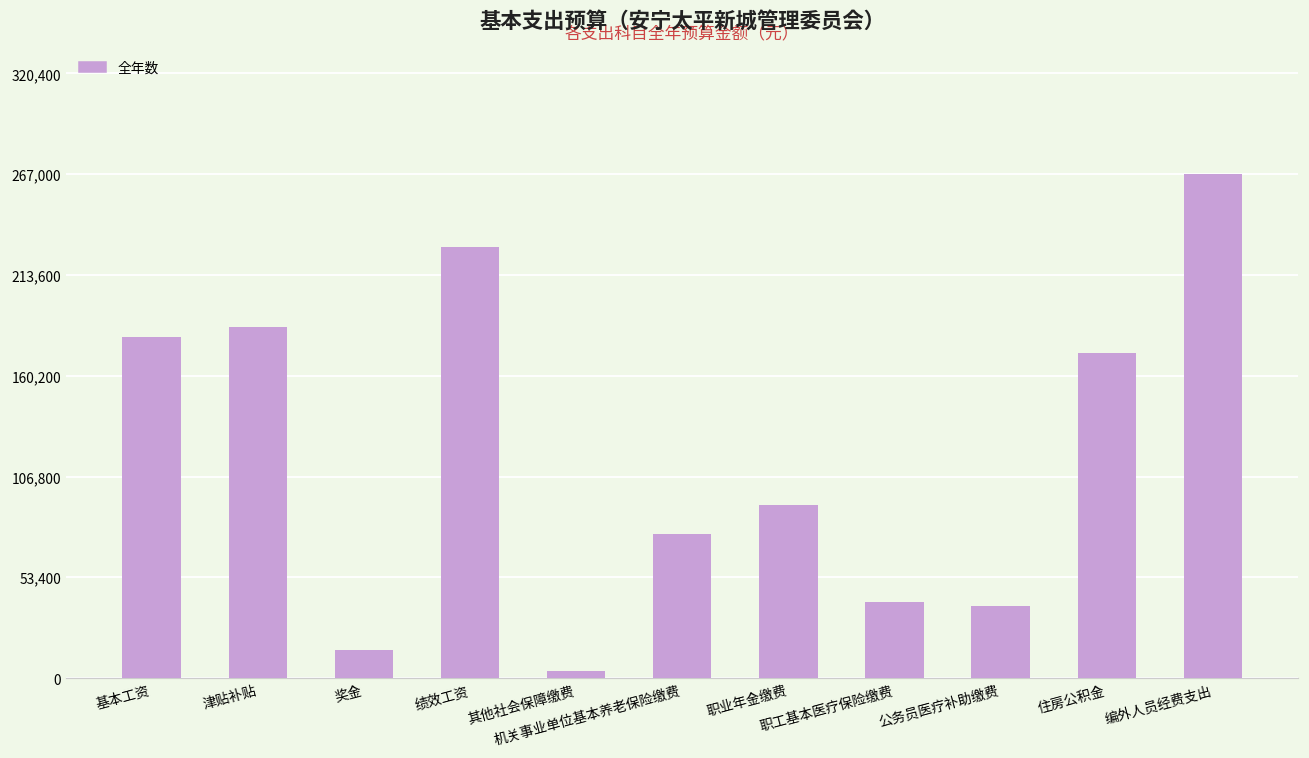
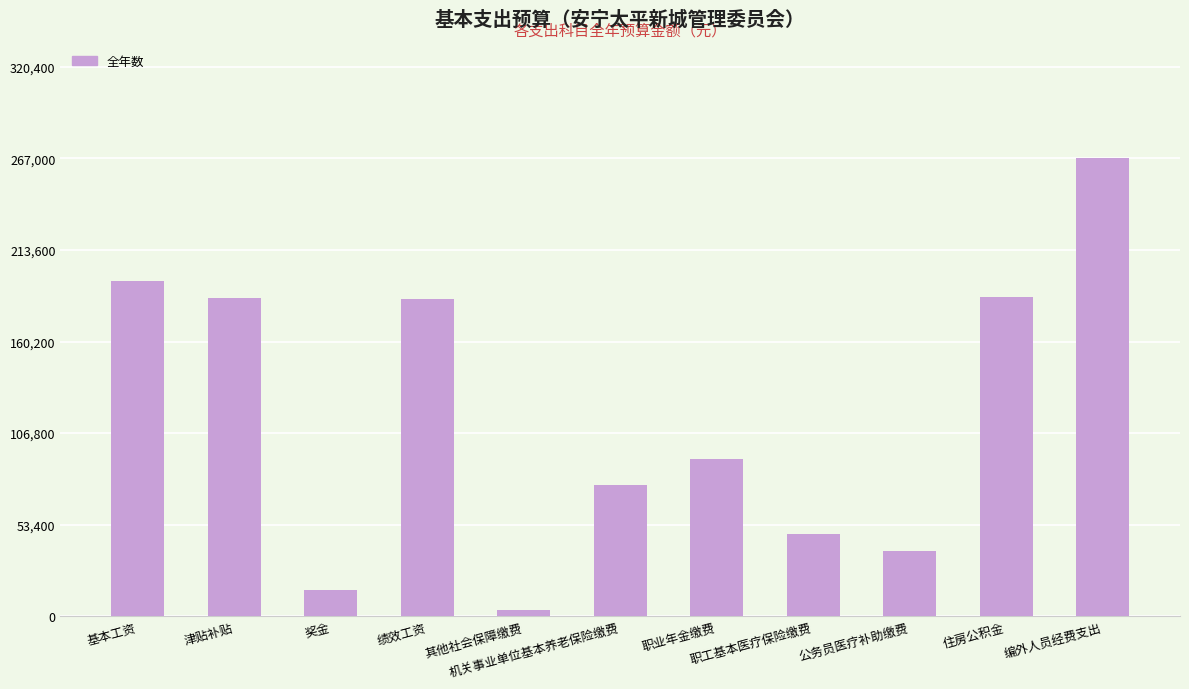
  {
-   "基本工资": "181,000",
+   "基本工资": "195,000",
    "津贴补贴": "186,000",
    "奖金": "15,000",
-   "绩效工资": "229,000",
+   "绩效工资": "185,000",
    "其他社会保障缴费": "4,000",
    "机关事业单位基本养老保险缴费": "77,000",
    "职业年金缴费": "91,000",
-   "职工基本医疗保险缴费": "40,000",
+   "职工基本医疗保险缴费": "48,000",
    "公务员医疗补助缴费": "38,000",
-   "住房公积金": "172,000",
+   "住房公积金": "186,000",
    "编外人员经费支出": "267,000"
  }
